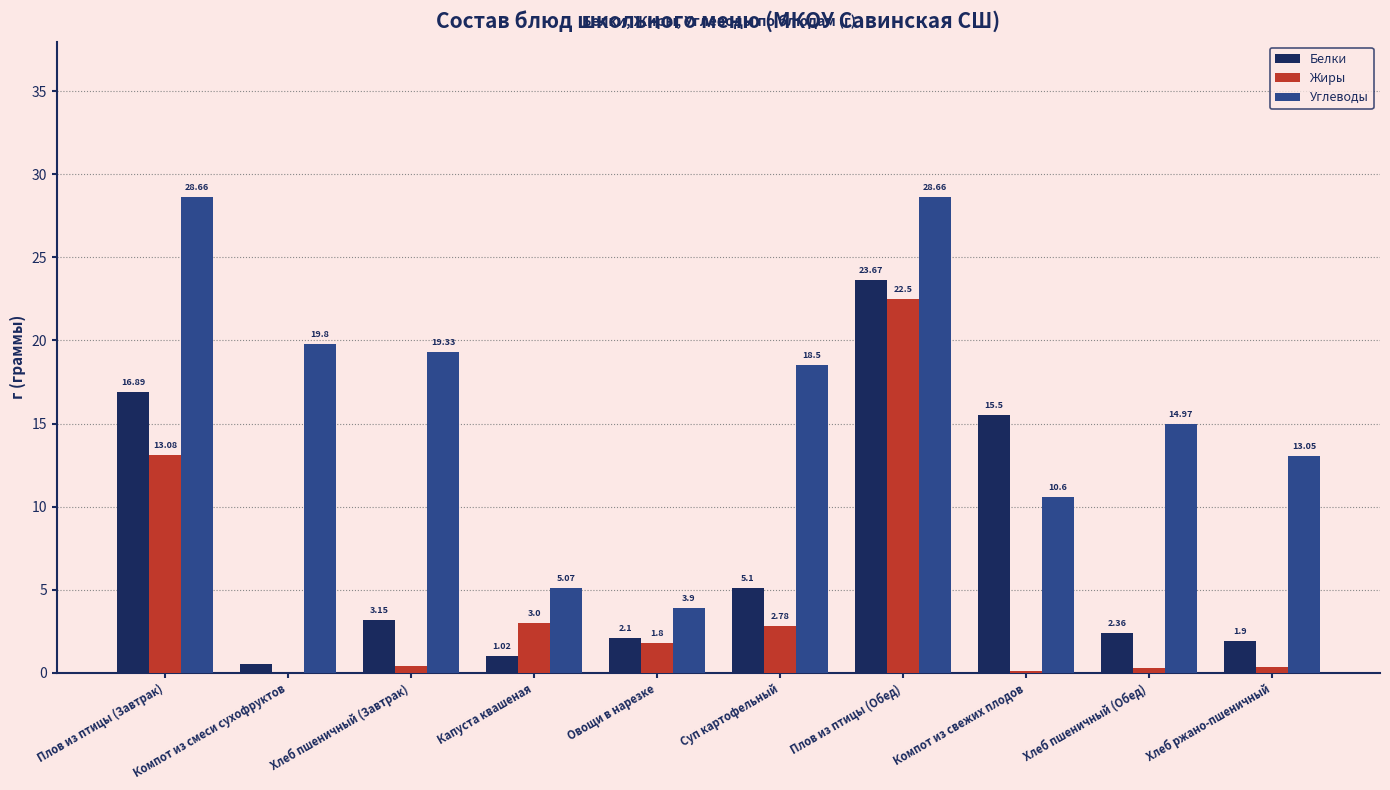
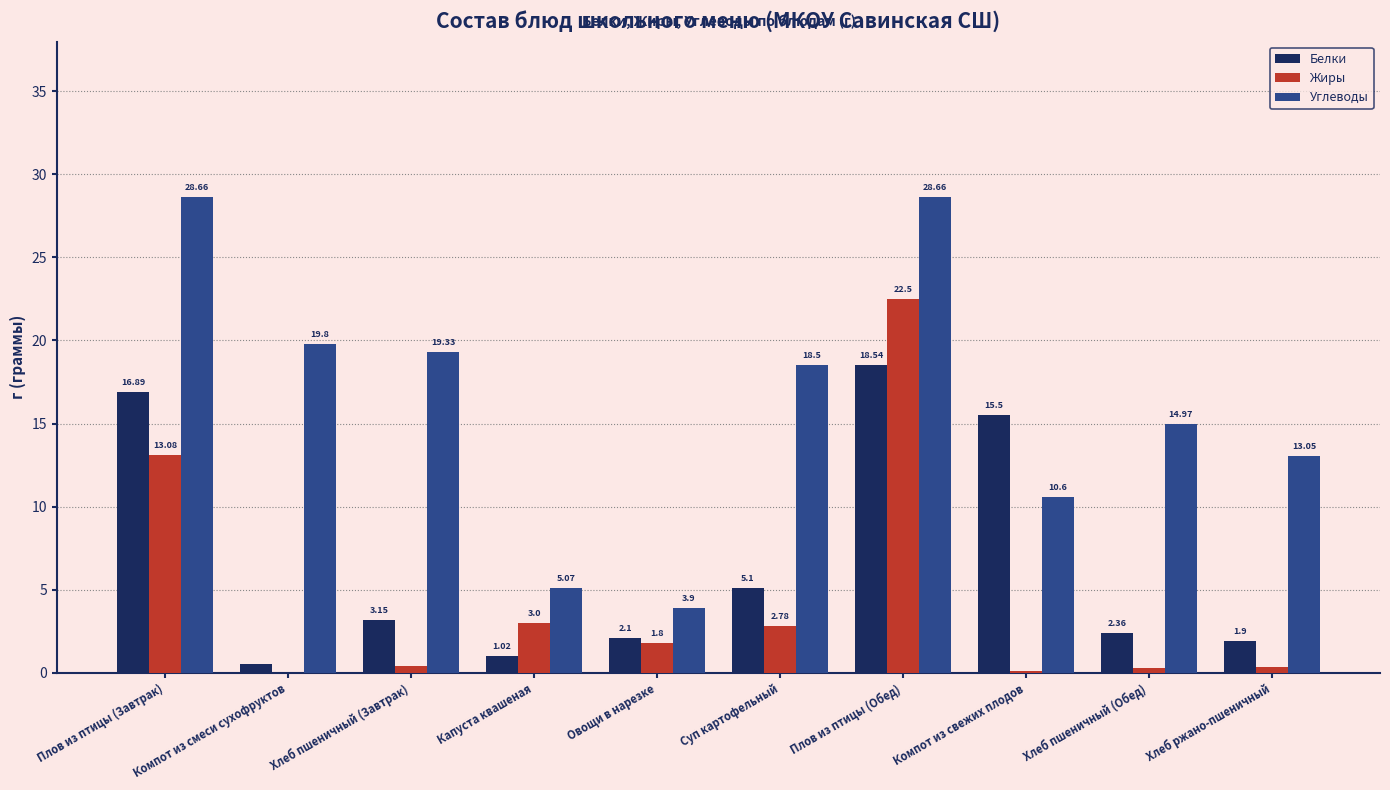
  {
    "Белки": {
      "Плов из птицы (Завтрак)": 16.89,
      "Хлеб пшеничный (Завтрак)": 3.15,
      "Капуста квашеная": 1.02,
      "Овощи в нарезке": 2.1,
      "Суп картофельный": 5.1,
-     "Плов из птицы (Обед)": 23.67,
+     "Плов из птицы (Обед)": 18.54,
      "Компот из свежих плодов": 15.5,
      "Хлеб пшеничный (Обед)": 2.36,
      "Хлеб ржано-пшеничный": 1.9
    },
    "Жиры": {
      "Плов из птицы (Завтрак)": 13.08,
      "Капуста квашеная": 3.0,
      "Овощи в нарезке": 1.8,
      "Суп картофельный": 2.78,
      "Плов из птицы (Обед)": 22.5
    },
    "Углеводы": {
      "Плов из птицы (Завтрак)": 28.66,
      "Компот из смеси сухофруктов": 19.8,
      "Хлеб пшеничный (Завтрак)": 19.33,
      "Капуста квашеная": 5.07,
      "Овощи в нарезке": 3.9,
      "Суп картофельный": 18.5,
      "Плов из птицы (Обед)": 28.66,
      "Компот из свежих плодов": 10.6,
      "Хлеб пшеничный (Обед)": 14.97,
      "Хлеб ржано-пшеничный": 13.05
    }
  }
